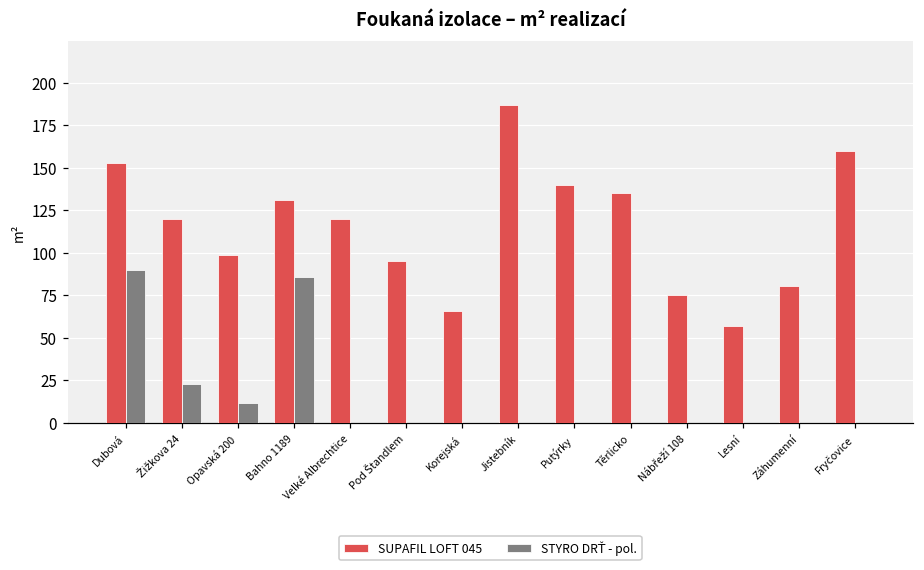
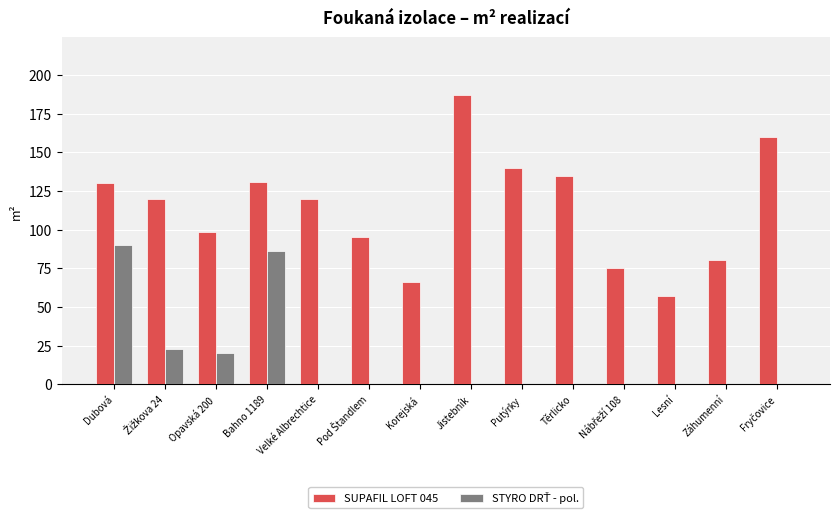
  {
    "SUPAFIL LOFT 045": {
-     "Dubová": 153,
+     "Dubová": 130,
      "Žižkova 24": 120,
      "Opavská 200": 99,
      "Bahno 1189": 131,
      "Velké Albrechtice": 120,
      "Pod Štandlem": 95,
      "Korejská": 66,
      "Jistebník": 187,
      "Putýrky": 140,
      "Těrlicko": 135,
      "Nábřeží 108": 75,
      "Lesní": 57,
      "Záhumenní": 81,
      "Fryčovice": 160
    },
    "STYRO DRŤ - pol.": {
      "Dubová": 90,
      "Žižkova 24": 23,
-     "Opavská 200": 12,
+     "Opavská 200": 20,
      "Bahno 1189": 86,
      "Velké Albrechtice": 0,
      "Pod Štandlem": 0,
      "Korejská": 0,
      "Jistebník": 0,
      "Putýrky": 0,
      "Těrlicko": 0,
      "Nábřeží 108": 0,
      "Lesní": 0,
      "Záhumenní": 0,
      "Fryčovice": 0
    }
  }
